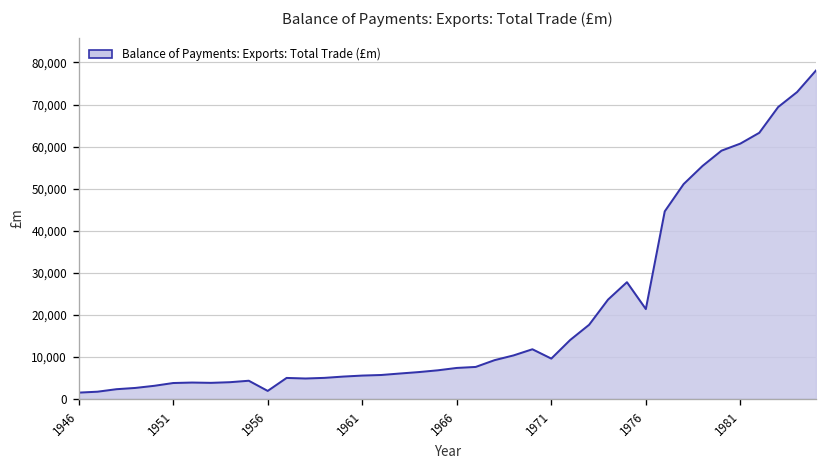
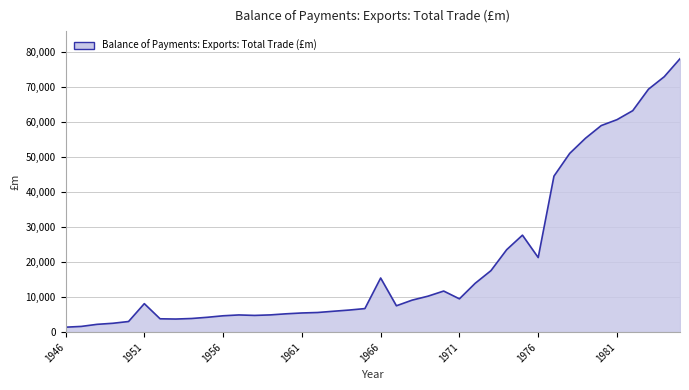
  {
    "1946": "1,000",
-   "1951": "4,000",
-   "1956": "2,000",
+   "1951": "8,000",
+   "1956": "5,000",
    "1961": "5,000",
-   "1966": "7,000",
+   "1966": "15,000",
    "1971": "10,000",
    "1976": "21,000",
    "1981": "61,000"
  }
